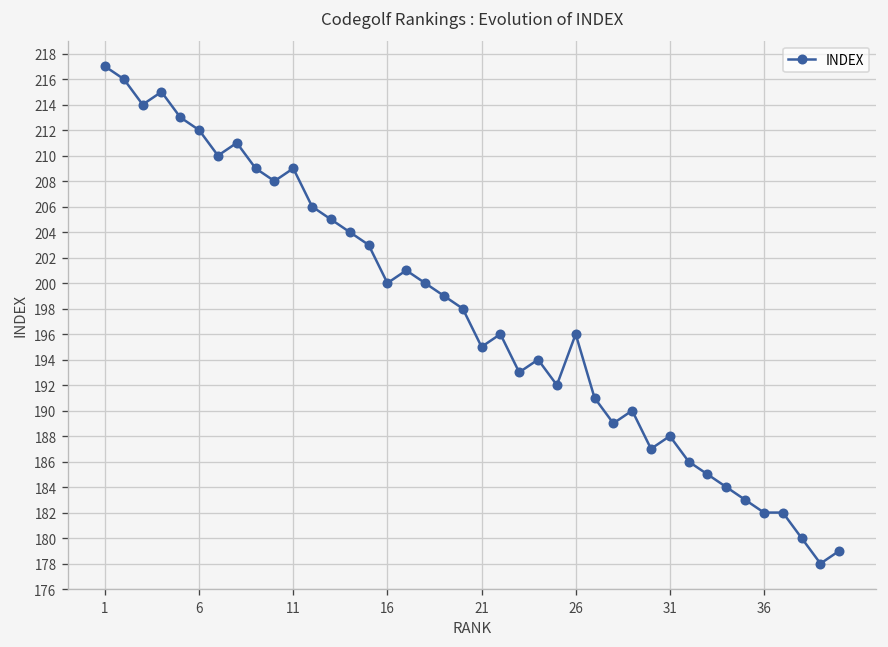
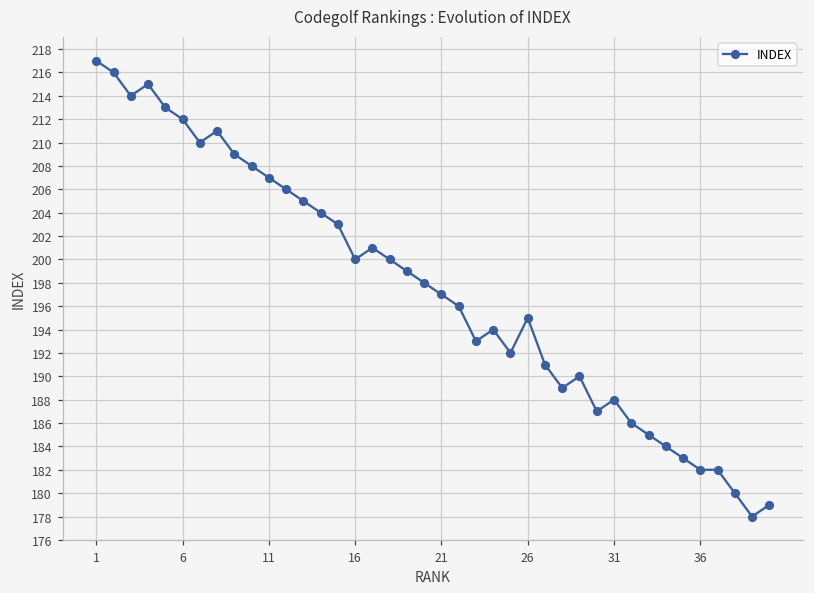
  {
    "1": 217,
    "6": 212,
-   "11": 209,
+   "11": 207,
    "16": 200,
-   "21": 195,
-   "26": 196,
+   "21": 197,
+   "26": 195,
    "31": 188,
    "36": 182
  }
